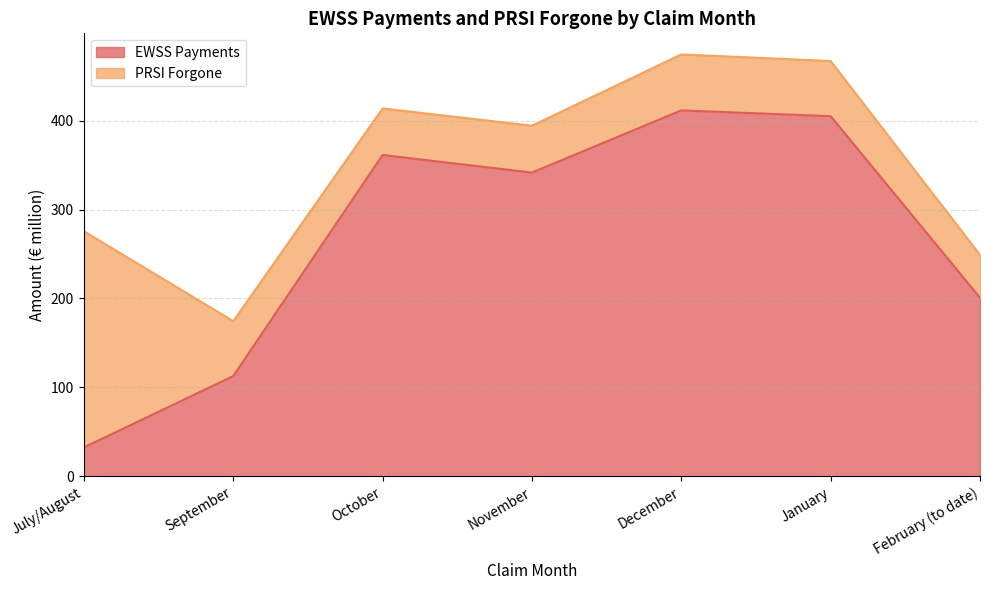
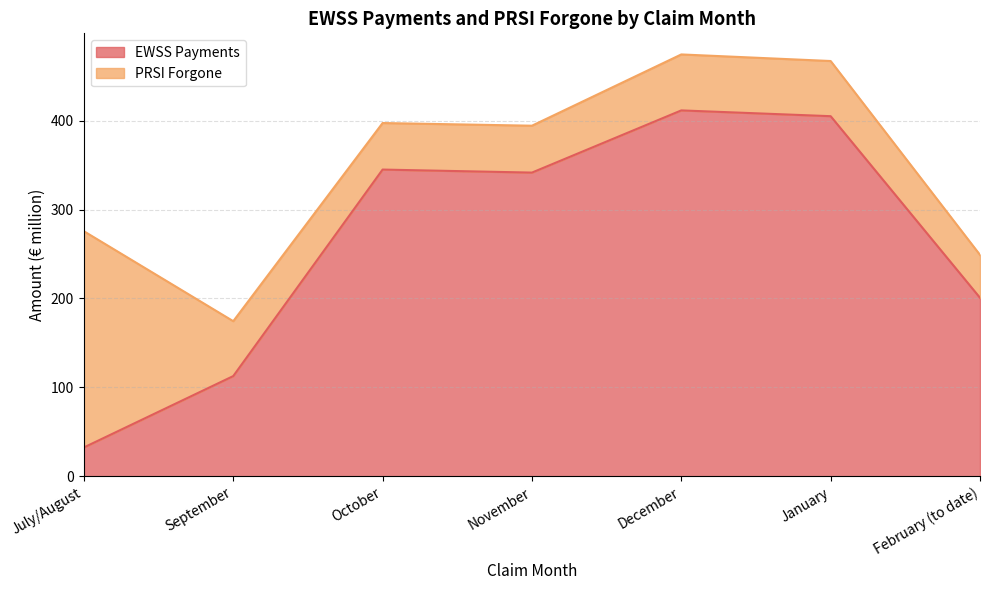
  {
    "EWSS Payments": {
      "July/August": 30,
      "September": 110,
-     "October": 360,
+     "October": 340,
      "November": 340,
      "December": 410,
      "January": 400,
      "February (to date)": 200
    },
    "PRSI Forgone": {
      "July/August": 240,
      "September": 60,
      "October": 50,
      "November": 50,
      "December": 60,
      "January": 60,
      "February (to date)": 50
    }
  }
